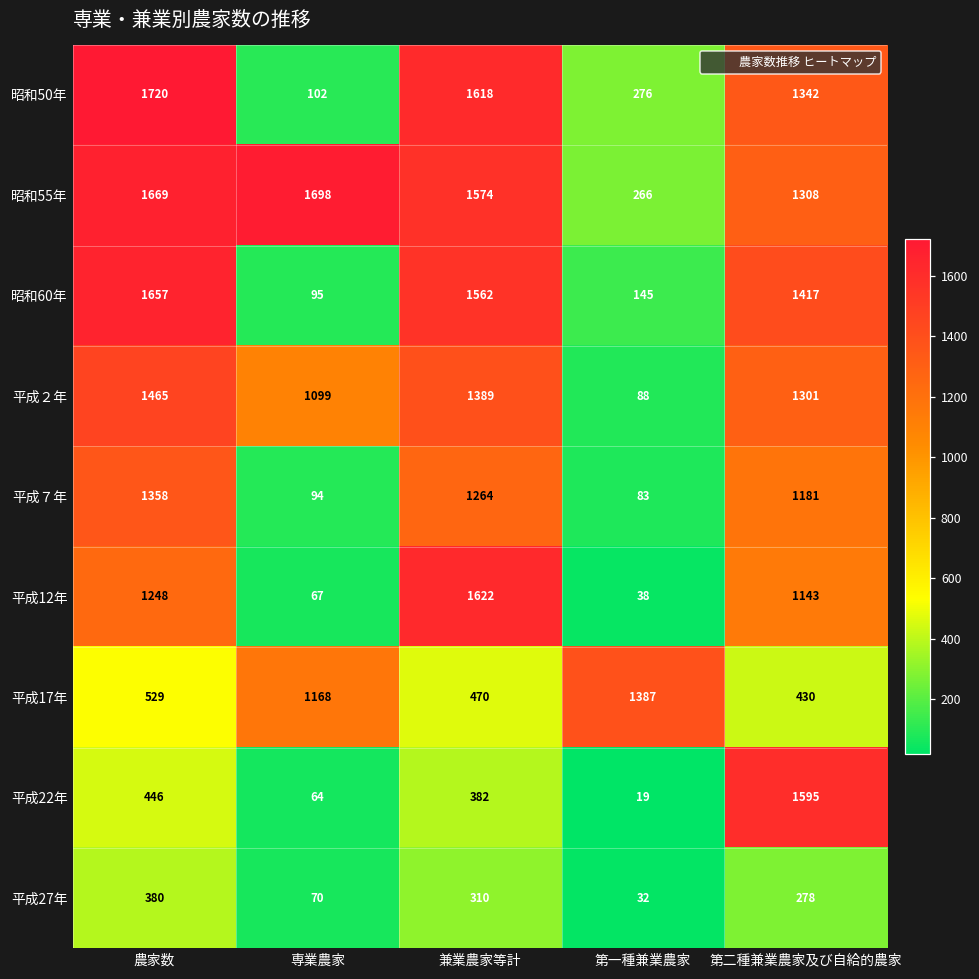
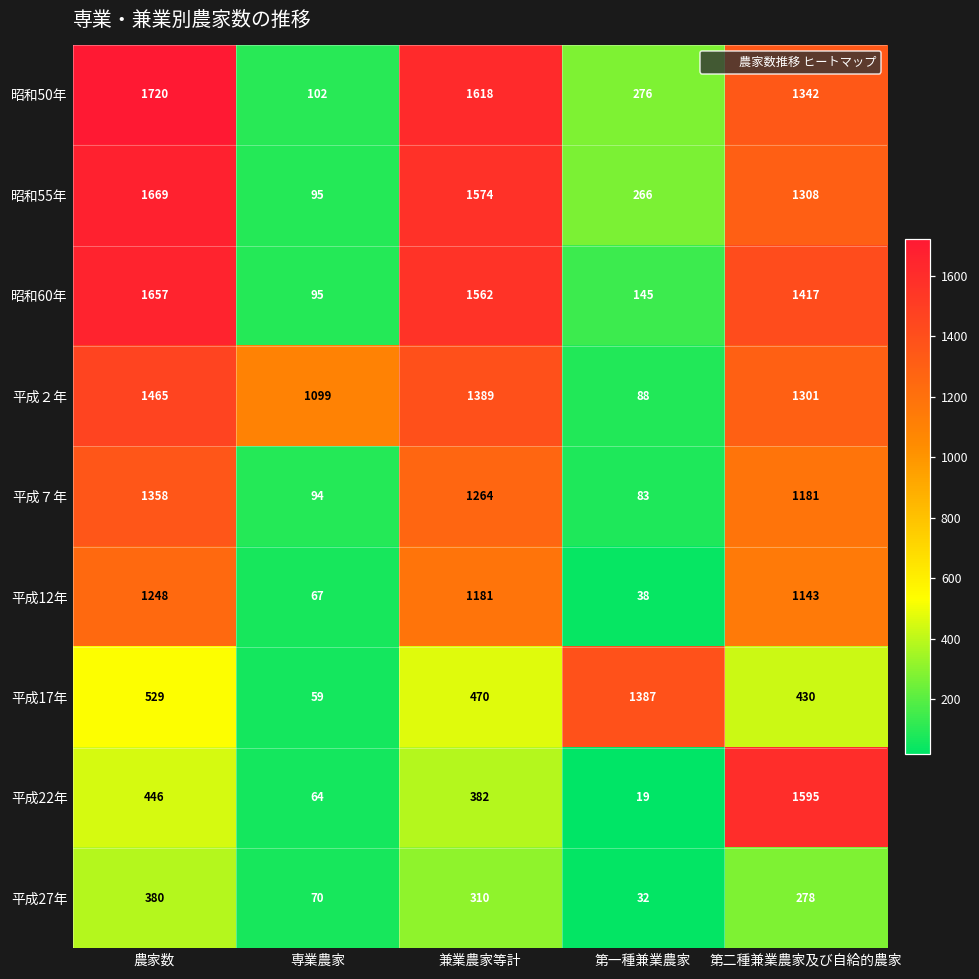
  {
    "昭和50年": {
      "農家数": 1720,
      "専業農家": 102,
      "兼業農家等計": 1618,
      "第一種兼業農家": 276,
      "第二種兼業農家及び自給的農家": 1342
    },
    "昭和55年": {
      "農家数": 1669,
-     "専業農家": 1698,
+     "専業農家": 95,
      "兼業農家等計": 1574,
      "第一種兼業農家": 266,
      "第二種兼業農家及び自給的農家": 1308
    },
    "昭和60年": {
      "農家数": 1657,
      "専業農家": 95,
      "兼業農家等計": 1562,
      "第一種兼業農家": 145,
      "第二種兼業農家及び自給的農家": 1417
    },
    "平成２年": {
      "農家数": 1465,
      "専業農家": 1099,
      "兼業農家等計": 1389,
      "第一種兼業農家": 88,
      "第二種兼業農家及び自給的農家": 1301
    },
    "平成７年": {
      "農家数": 1358,
      "専業農家": 94,
      "兼業農家等計": 1264,
      "第一種兼業農家": 83,
      "第二種兼業農家及び自給的農家": 1181
    },
    "平成12年": {
      "農家数": 1248,
      "専業農家": 67,
-     "兼業農家等計": 1622,
+     "兼業農家等計": 1181,
      "第一種兼業農家": 38,
      "第二種兼業農家及び自給的農家": 1143
    },
    "平成17年": {
      "農家数": 529,
-     "専業農家": 1168,
+     "専業農家": 59,
      "兼業農家等計": 470,
      "第一種兼業農家": 1387,
      "第二種兼業農家及び自給的農家": 430
    },
    "平成22年": {
      "農家数": 446,
      "専業農家": 64,
      "兼業農家等計": 382,
      "第一種兼業農家": 19,
      "第二種兼業農家及び自給的農家": 1595
    },
    "平成27年": {
      "農家数": 380,
      "専業農家": 70,
      "兼業農家等計": 310,
      "第一種兼業農家": 32,
      "第二種兼業農家及び自給的農家": 278
    }
  }
